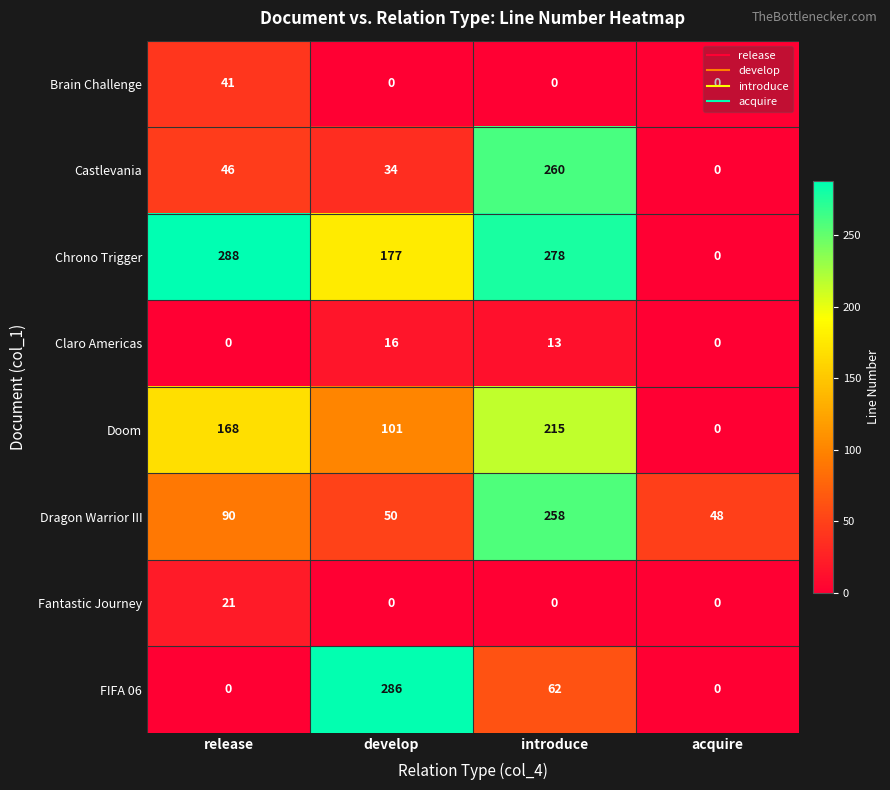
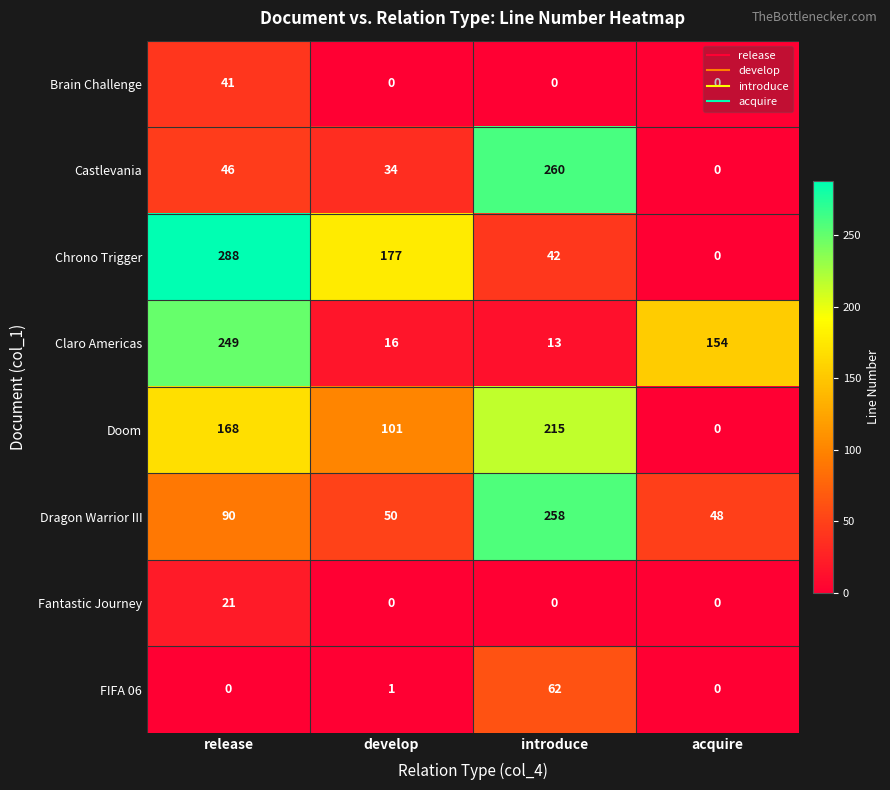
  {
    "Brain Challenge": {
      "release": 41,
      "develop": 0,
      "introduce": 0
    },
    "Castlevania": {
      "release": 46,
      "develop": 34,
      "introduce": 260,
      "acquire": 0
    },
    "Chrono Trigger": {
      "release": 288,
      "develop": 177,
-     "introduce": 278,
+     "introduce": 42,
      "acquire": 0
    },
    "Claro Americas": {
-     "release": 0,
+     "release": 249,
      "develop": 16,
      "introduce": 13,
-     "acquire": 0
+     "acquire": 154
    },
    "Doom": {
      "release": 168,
      "develop": 101,
      "introduce": 215,
      "acquire": 0
    },
    "Dragon Warrior III": {
      "release": 90,
      "develop": 50,
      "introduce": 258,
      "acquire": 48
    },
    "Fantastic Journey": {
      "release": 21,
      "develop": 0,
      "introduce": 0,
      "acquire": 0
    },
    "FIFA 06": {
      "release": 0,
-     "develop": 286,
+     "develop": 1,
      "introduce": 62,
      "acquire": 0
    }
  }
